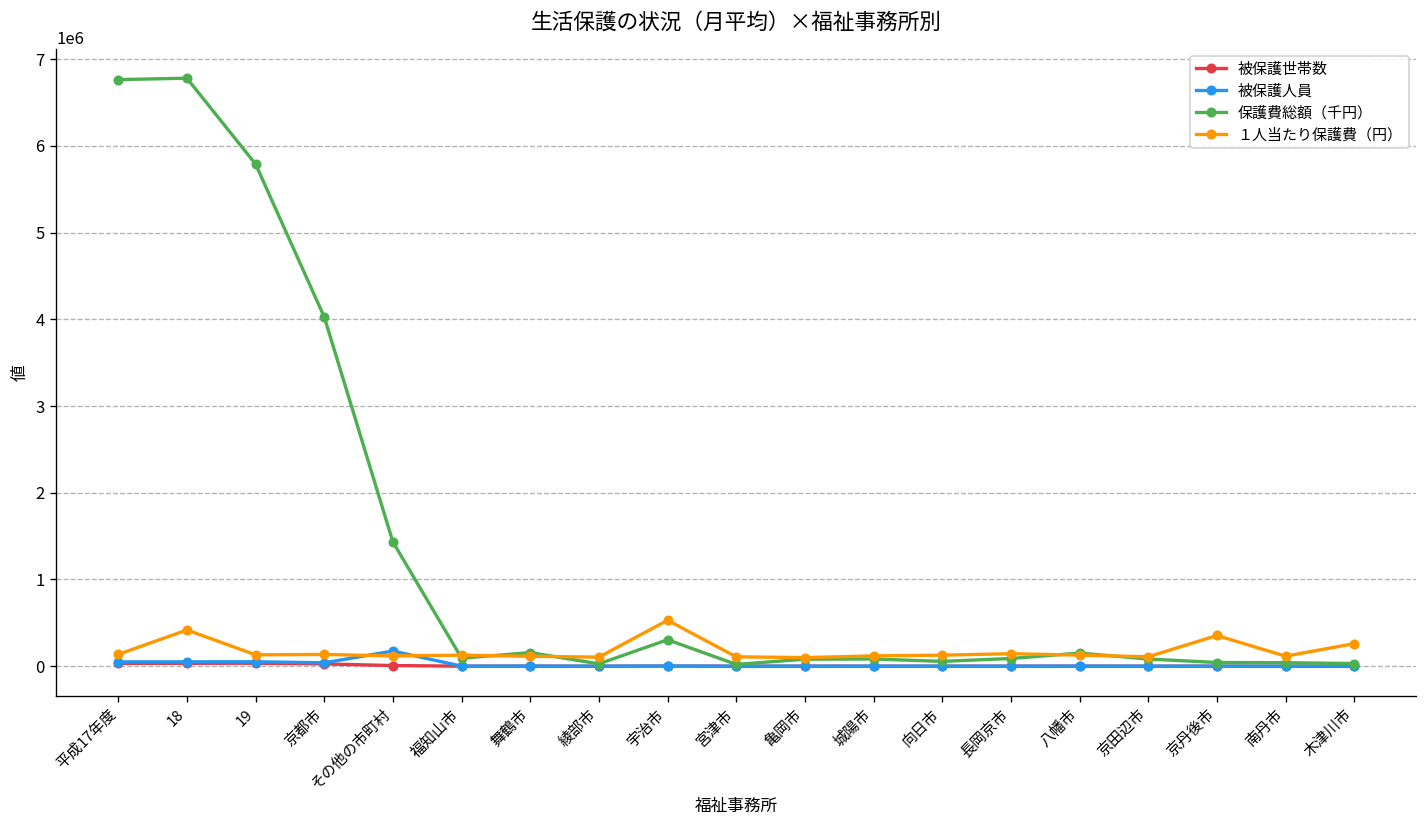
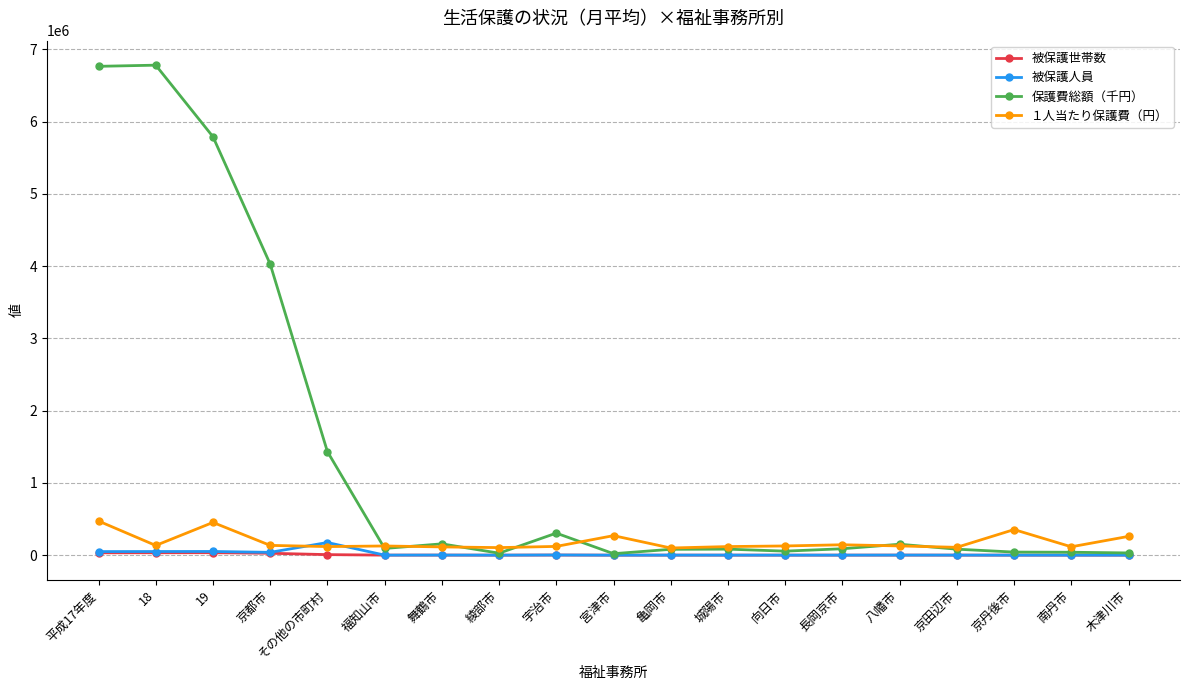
  {
    "被保護世帯数": {
      "その他の市町村": 0
    },
    "被保護人員": {
      "その他の市町村": 200000
    },
    "保護費総額（千円）": {
      "平成17年度": 6800000,
      "18": 6800000,
      "19": 5800000,
      "京都市": 4000000,
      "その他の市町村": 1400000,
      "舞鶴市": 200000,
      "宇治市": 300000,
      "城陽市": 100000,
      "向日市": 100000,
      "長岡京市": 100000,
      "京丹後市": 0,
      "南丹市": 0
    },
    "１人当たり保護費（円）": {
-     "平成17年度": 100000,
-     "18": 400000,
-     "19": 100000,
+     "平成17年度": 500000,
+     "18": 100000,
+     "19": 500000,
      "京都市": 100000,
      "その他の市町村": 100000,
      "舞鶴市": 100000,
      "綾部市": 100000,
-     "宇治市": 500000,
-     "宮津市": 100000,
+     "宇治市": 100000,
+     "宮津市": 300000,
      "城陽市": 100000,
      "向日市": 100000,
      "長岡京市": 100000,
      "京丹後市": 400000,
      "南丹市": 100000,
      "木津川市": 300000
    }
  }
